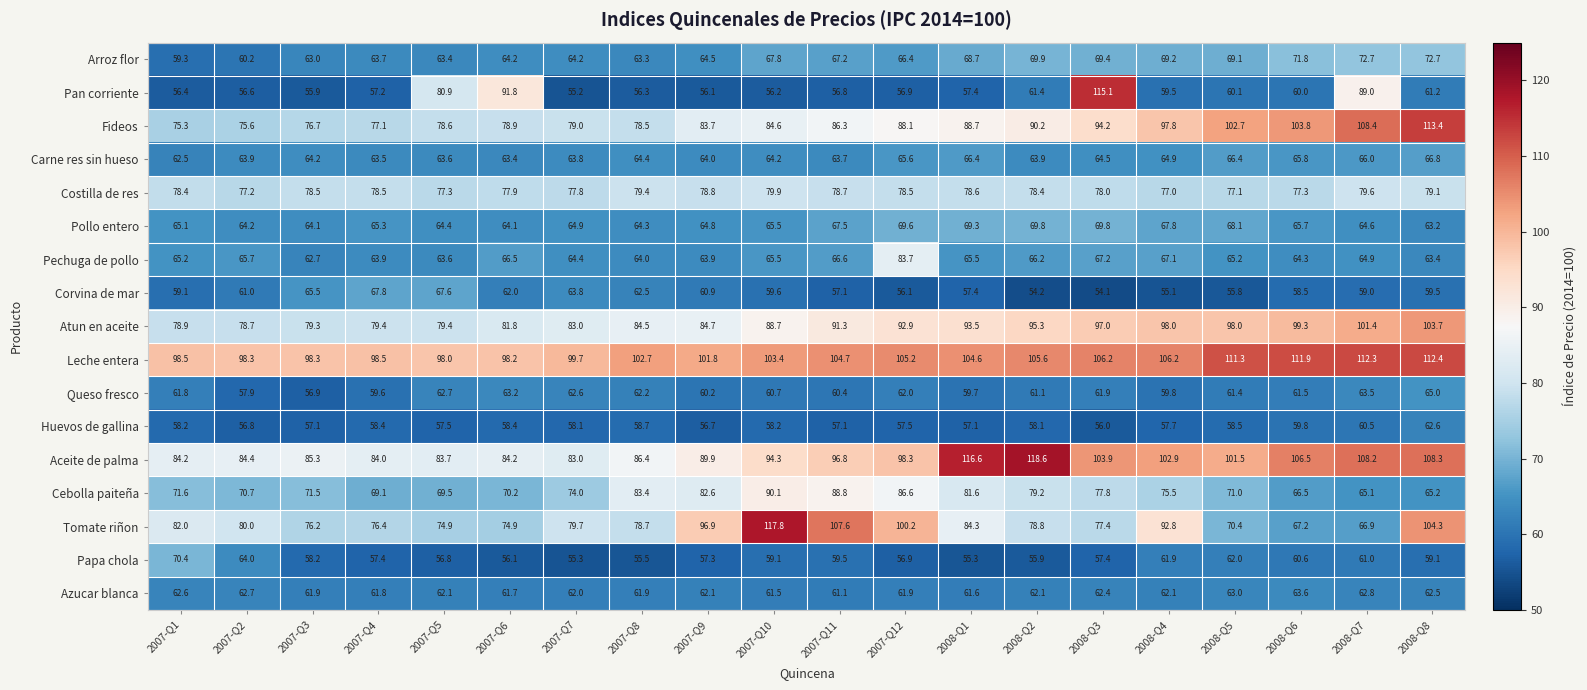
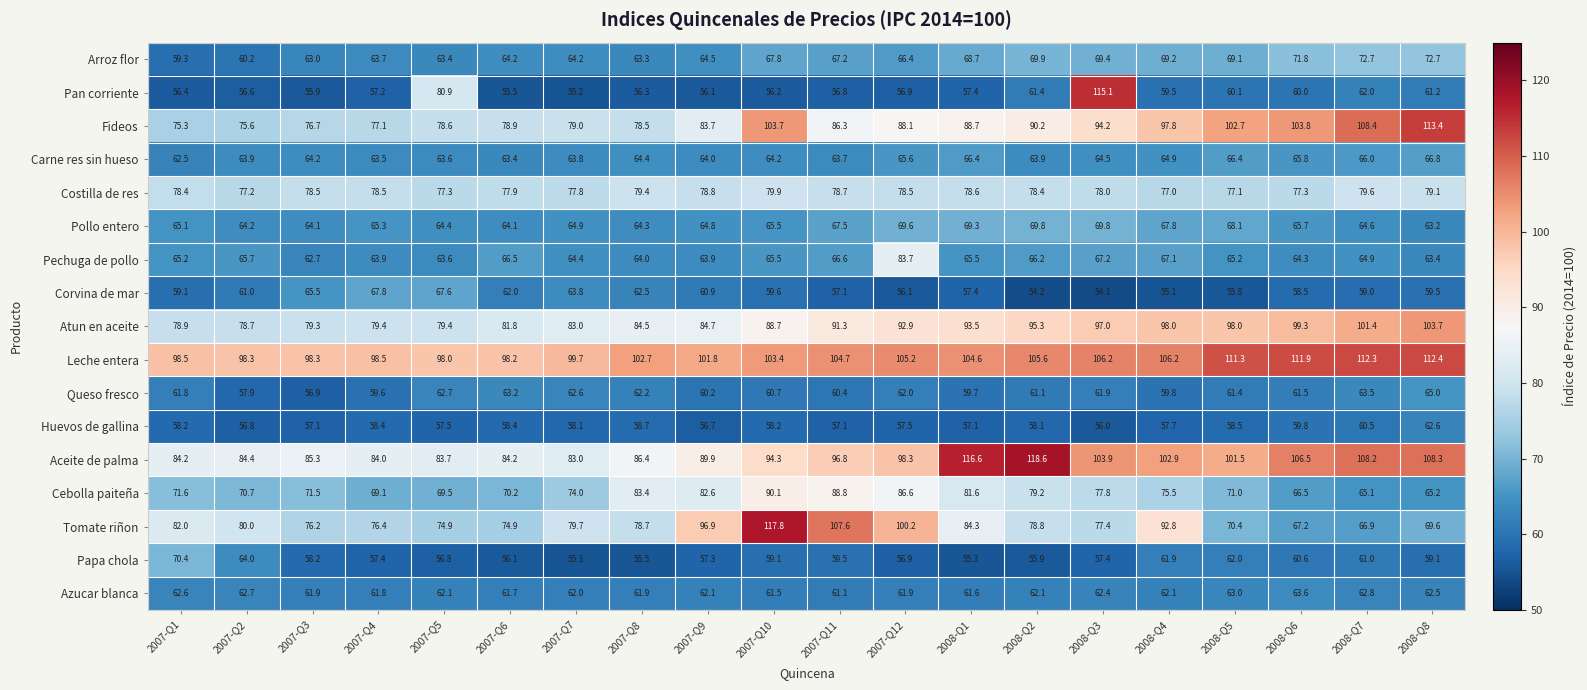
  {
    "Pan corriente": {
      "2007-Q1": 56.4,
      "2007-Q2": 56.6,
      "2007-Q3": 55.9,
      "2007-Q4": 57.2,
      "2007-Q5": 80.9,
-     "2007-Q6": 91.8,
+     "2007-Q6": 55.5,
      "2007-Q7": 55.2,
      "2007-Q8": 56.3,
      "2007-Q9": 56.1,
      "2007-Q10": 56.2,
      "2007-Q11": 56.8,
      "2007-Q12": 56.9,
      "2008-Q1": 57.4,
      "2008-Q2": 61.4,
      "2008-Q3": 115.1,
      "2008-Q4": 59.5,
      "2008-Q5": 60.1,
      "2008-Q6": 60.0,
-     "2008-Q7": 89.0,
+     "2008-Q7": 62.0,
      "2008-Q8": 61.2
    },
    "Fideos": {
      "2007-Q1": 75.3,
      "2007-Q2": 75.6,
      "2007-Q3": 76.7,
      "2007-Q4": 77.1,
      "2007-Q5": 78.6,
      "2007-Q6": 78.9,
      "2007-Q7": 79.0,
      "2007-Q8": 78.5,
      "2007-Q9": 83.7,
-     "2007-Q10": 84.6,
+     "2007-Q10": 103.7,
      "2007-Q11": 86.3,
      "2007-Q12": 88.1,
      "2008-Q1": 88.7,
      "2008-Q2": 90.2,
      "2008-Q3": 94.2,
      "2008-Q4": 97.8,
      "2008-Q5": 102.7,
      "2008-Q6": 103.8,
      "2008-Q7": 108.4,
      "2008-Q8": 113.4
    },
    "Tomate riñon": {
      "2007-Q1": 82.0,
      "2007-Q2": 80.0,
      "2007-Q3": 76.2,
      "2007-Q4": 76.4,
      "2007-Q5": 74.9,
      "2007-Q6": 74.9,
      "2007-Q7": 79.7,
      "2007-Q8": 78.7,
      "2007-Q9": 96.9,
      "2007-Q10": 117.8,
      "2007-Q11": 107.6,
      "2007-Q12": 100.2,
      "2008-Q1": 84.3,
      "2008-Q2": 78.8,
      "2008-Q3": 77.4,
      "2008-Q4": 92.8,
      "2008-Q5": 70.4,
      "2008-Q6": 67.2,
      "2008-Q7": 66.9,
-     "2008-Q8": 104.3
+     "2008-Q8": 69.6
    }
  }
